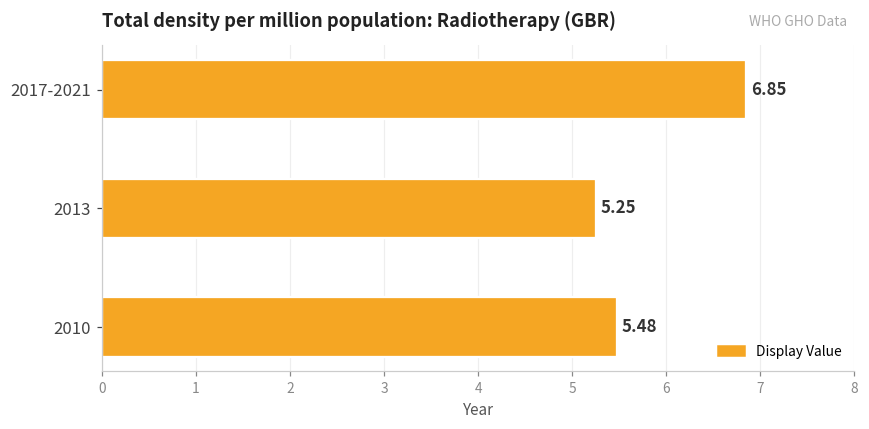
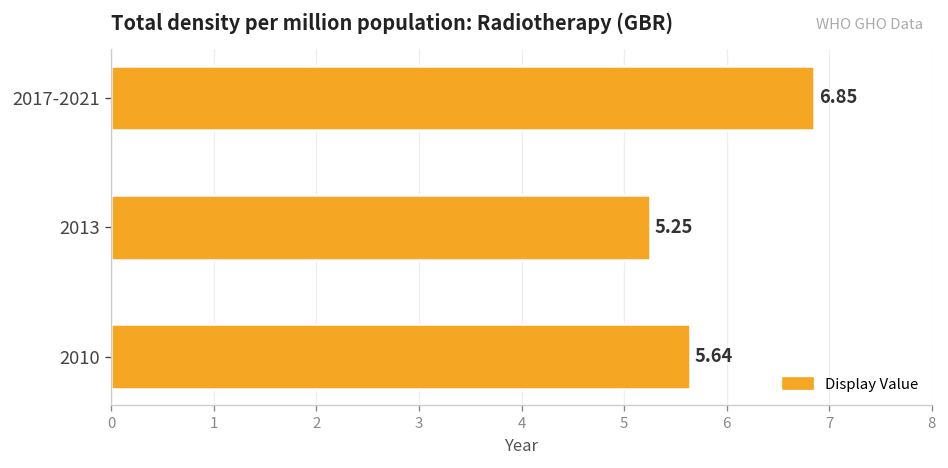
  {
    "2017-2021": 6.85,
    "2013": 5.25,
-   "2010": 5.48
+   "2010": 5.64
  }
